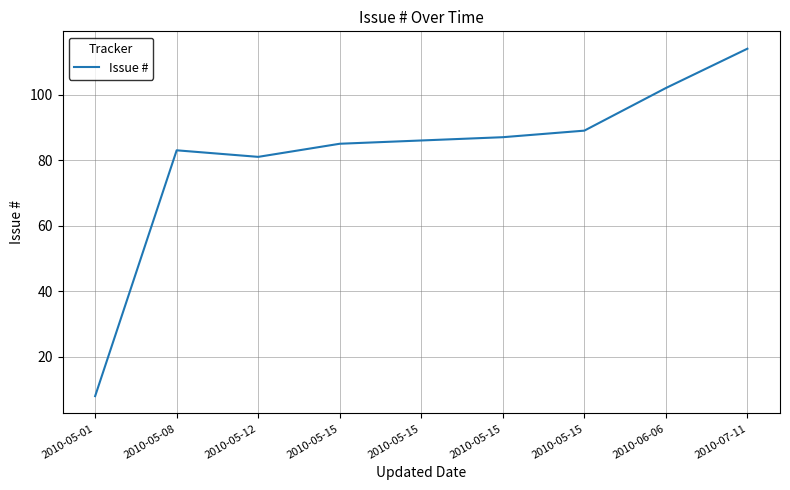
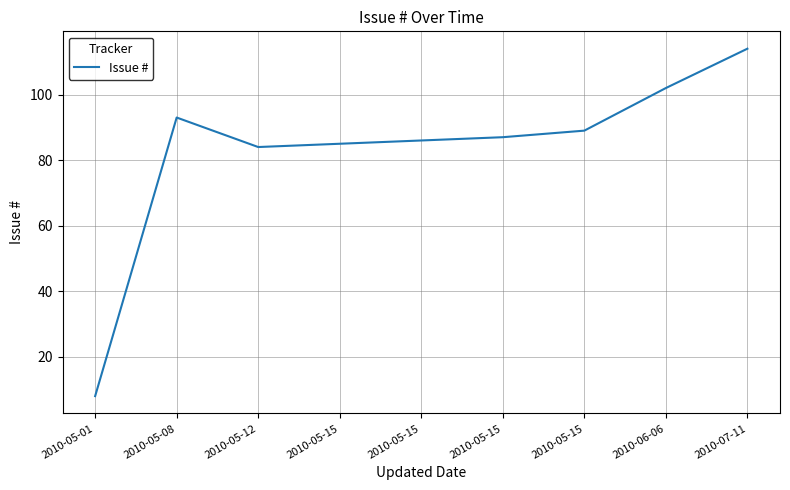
  {
    "2010-05-01": 8,
-   "2010-05-08": 83,
-   "2010-05-12": 81,
+   "2010-05-08": 93,
+   "2010-05-12": 84,
    "2010-06-06": 102,
    "2010-07-11": 114
  }
